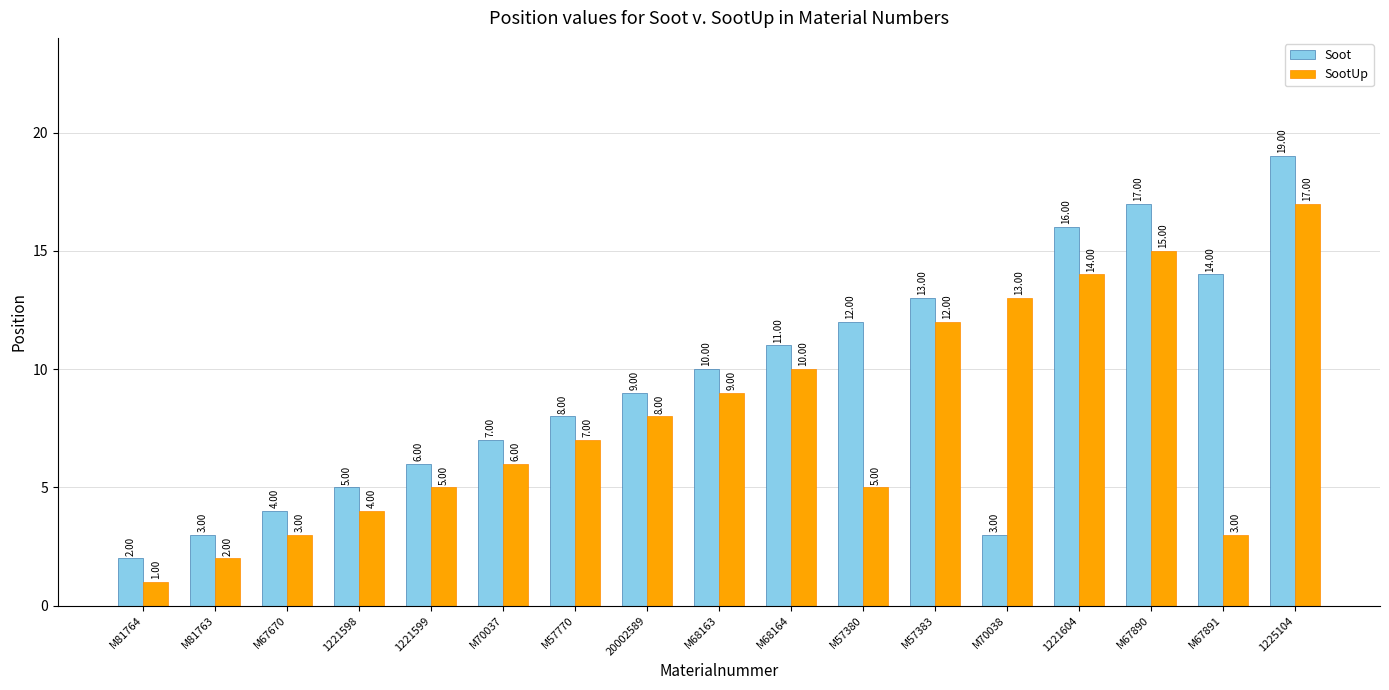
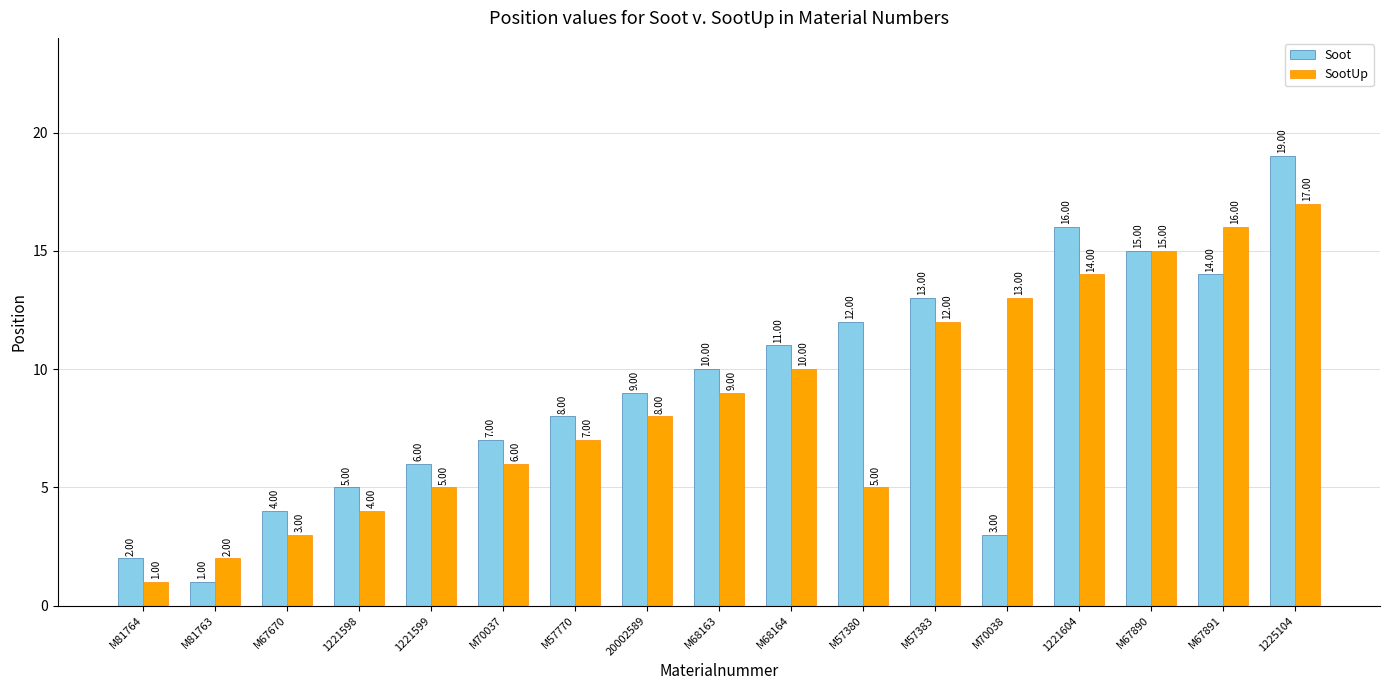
  {
    "Soot": {
      "M81764": 2.00,
-     "M81763": 3.00,
+     "M81763": 1.00,
      "M67670": 4.00,
      "1221598": 5.00,
      "1221599": 6.00,
      "M70037": 7.00,
      "M57770": 8.00,
      "20002589": 9.00,
      "M68163": 10.00,
      "M68164": 11.00,
      "M57380": 12.00,
      "M57383": 13.00,
      "M70038": 3.00,
      "1221604": 16.00,
-     "M67890": 17.00,
+     "M67890": 15.00,
      "M67891": 14.00,
      "1225104": 19.00
    },
    "SootUp": {
      "M81764": 1.00,
      "M81763": 2.00,
      "M67670": 3.00,
      "1221598": 4.00,
      "1221599": 5.00,
      "M70037": 6.00,
      "M57770": 7.00,
      "20002589": 8.00,
      "M68163": 9.00,
      "M68164": 10.00,
      "M57380": 5.00,
      "M57383": 12.00,
      "M70038": 13.00,
      "1221604": 14.00,
      "M67890": 15.00,
-     "M67891": 3.00,
+     "M67891": 16.00,
      "1225104": 17.00
    }
  }
